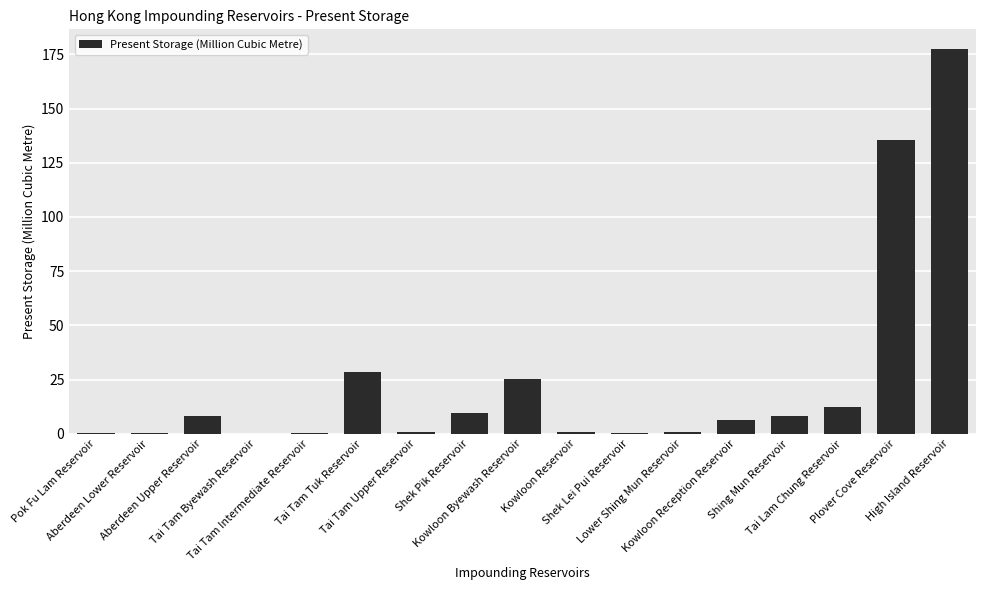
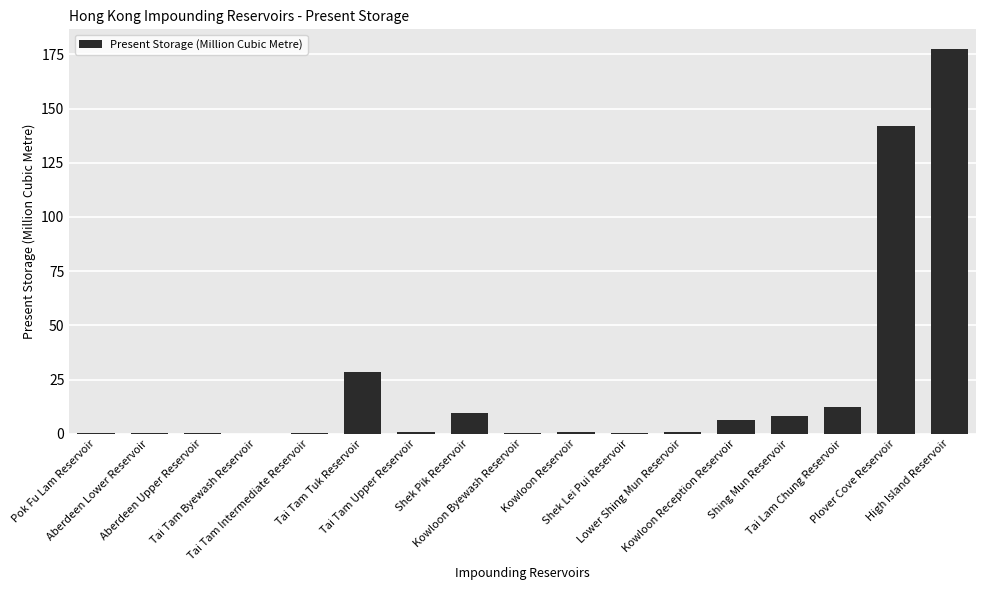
  {
-   "Aberdeen Upper Reservoir": 8,
+   "Aberdeen Upper Reservoir": 1,
    "Tai Tam Tuk Reservoir": 28,
    "Shek Pik Reservoir": 10,
-   "Kowloon Byewash Reservoir": 25,
+   "Kowloon Byewash Reservoir": 0,
    "Kowloon Reception Reservoir": 6,
    "Shing Mun Reservoir": 8,
    "Tai Lam Chung Reservoir": 12,
-   "Plover Cove Reservoir": 135,
+   "Plover Cove Reservoir": 142,
    "High Island Reservoir": 178
  }
